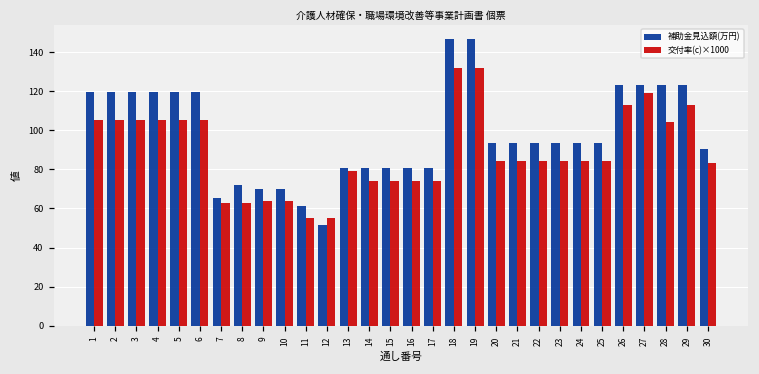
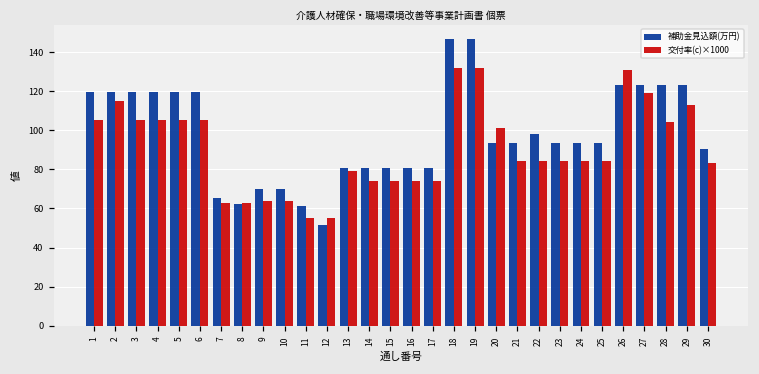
  {
    "補助金見込額(万円)": {
      "1": 120,
      "2": 120,
      "3": 120,
      "4": 120,
      "5": 120,
      "6": 120,
      "7": 65,
-     "8": 72,
+     "8": 62,
      "9": 70,
      "10": 70,
      "11": 61,
      "12": 52,
      "13": 81,
      "14": 81,
      "15": 81,
      "16": 81,
      "17": 81,
      "18": 147,
      "19": 147,
      "20": 93,
      "21": 93,
-     "22": 93,
+     "22": 98,
      "23": 93,
      "24": 93,
      "25": 93,
      "26": 123,
      "27": 123,
      "28": 123,
      "29": 123,
      "30": 90
    },
    "交付率(c)×1000": {
      "1": 105,
-     "2": 105,
+     "2": 115,
      "3": 105,
      "4": 105,
      "5": 105,
      "6": 105,
      "7": 63,
      "8": 63,
      "9": 64,
      "10": 64,
      "11": 55,
      "12": 55,
      "13": 79,
      "14": 74,
      "15": 74,
      "16": 74,
      "17": 74,
      "18": 132,
      "19": 132,
-     "20": 84,
+     "20": 101,
      "21": 84,
      "22": 84,
      "23": 84,
      "24": 84,
      "25": 84,
-     "26": 113,
+     "26": 131,
      "27": 119,
      "28": 104,
      "29": 113,
      "30": 83
    }
  }
